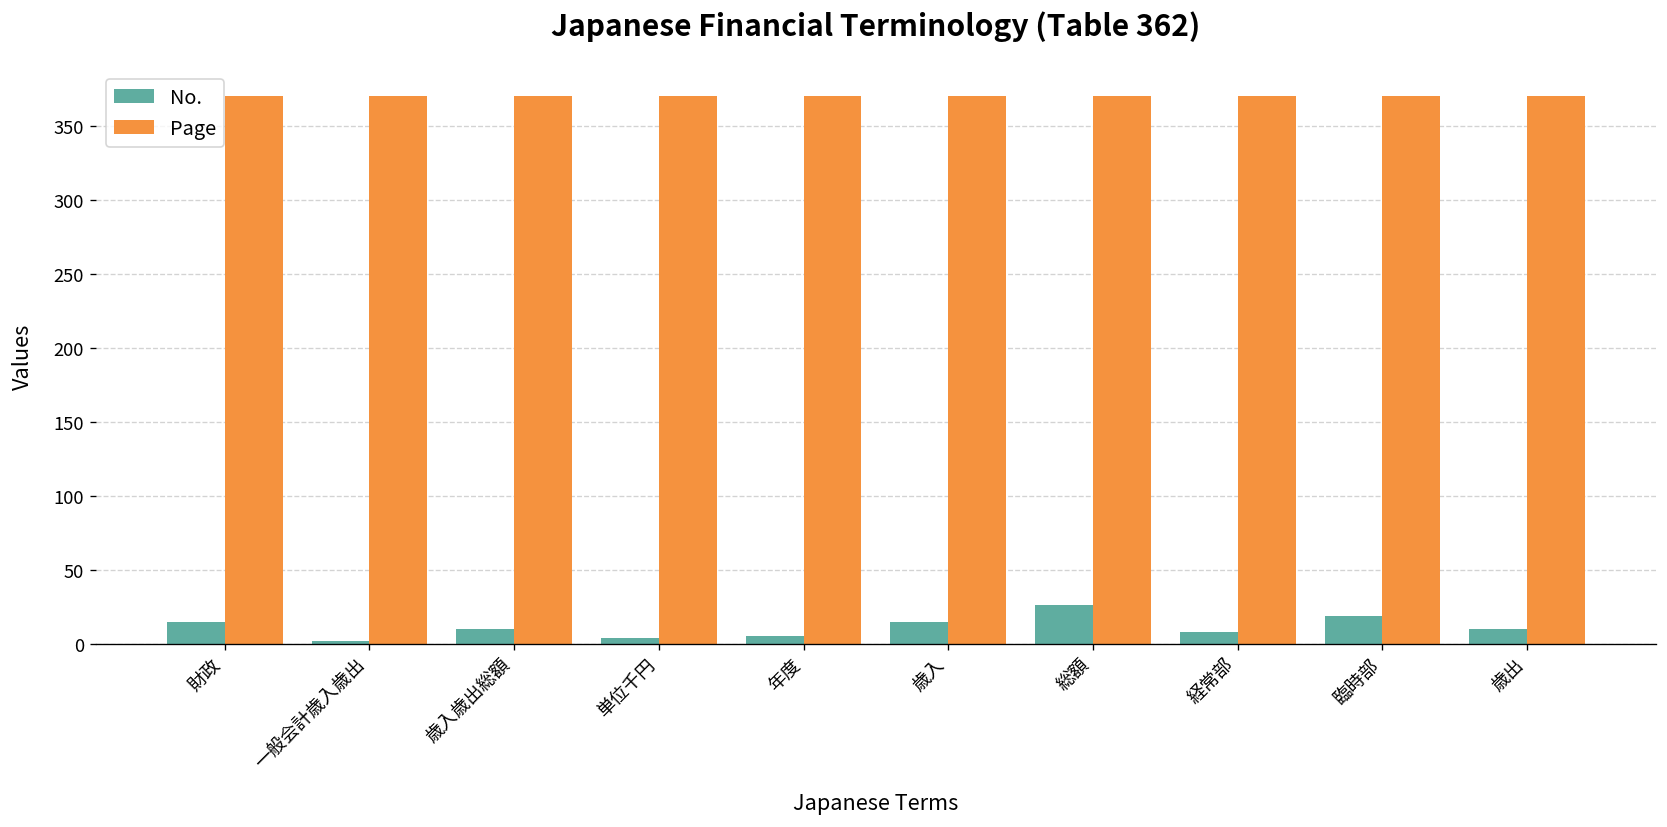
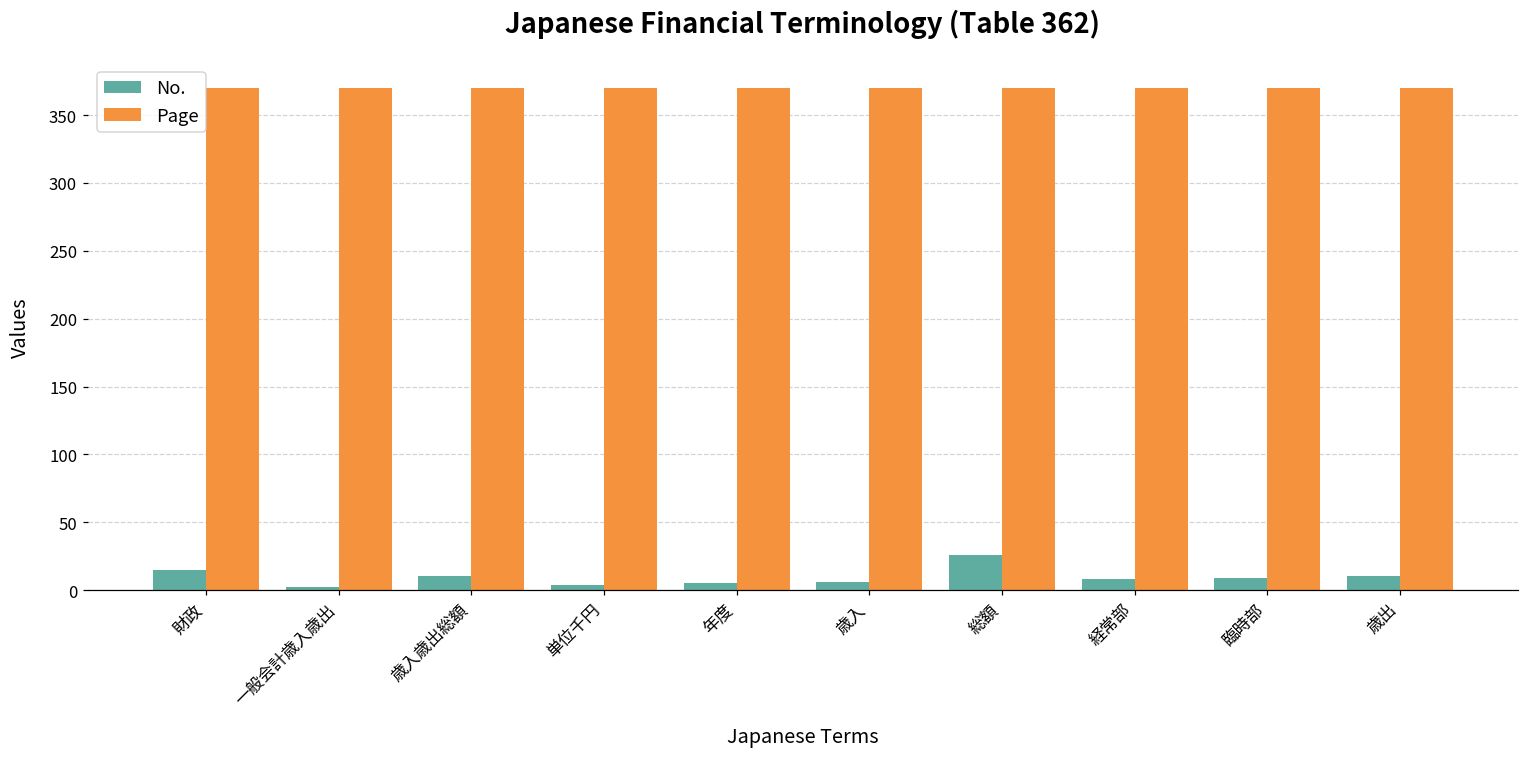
  {
    "No.": {
      "財政": 15,
      "歳入歳出総額": 10,
      "単位千円": 4,
      "年度": 5,
-     "歳入": 15,
+     "歳入": 6,
      "総額": 26,
      "経常部": 8,
-     "臨時部": 19,
+     "臨時部": 9,
      "歳出": 10
    },
    "Page": {
      "財政": 370,
      "一般会計歳入歳出": 370,
      "歳入歳出総額": 370,
      "単位千円": 370,
      "年度": 370,
      "歳入": 370,
      "総額": 370,
      "経常部": 370,
      "臨時部": 370,
      "歳出": 370
    }
  }
